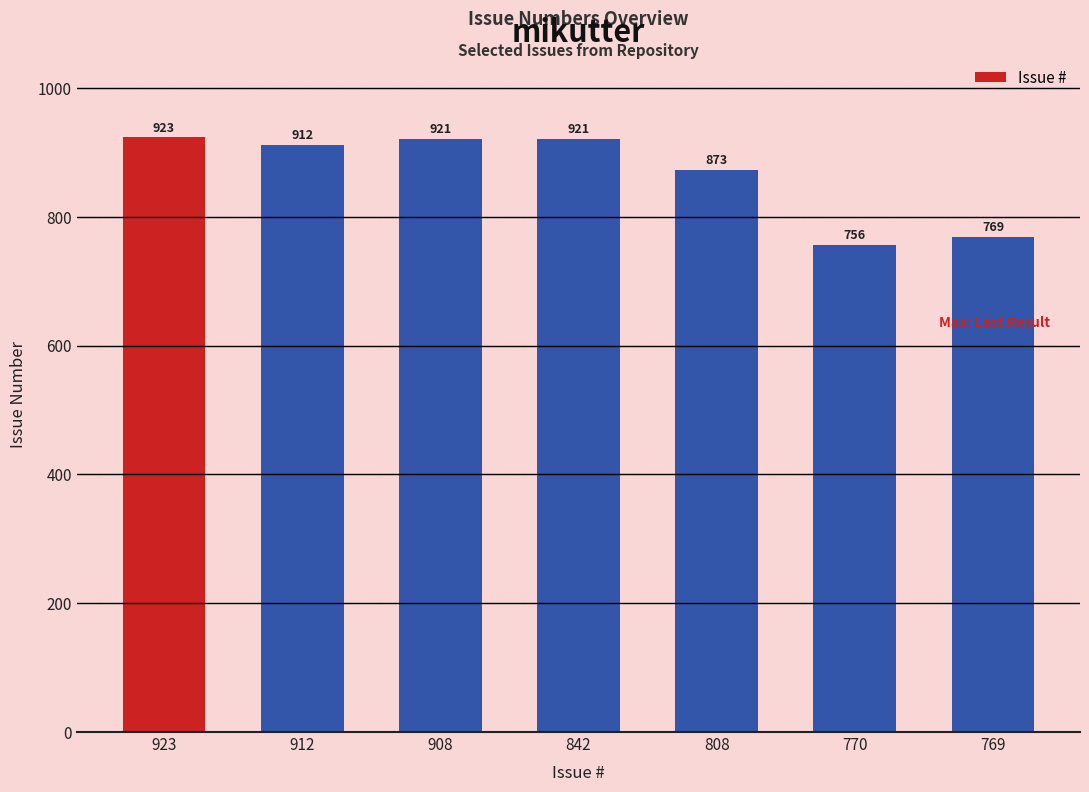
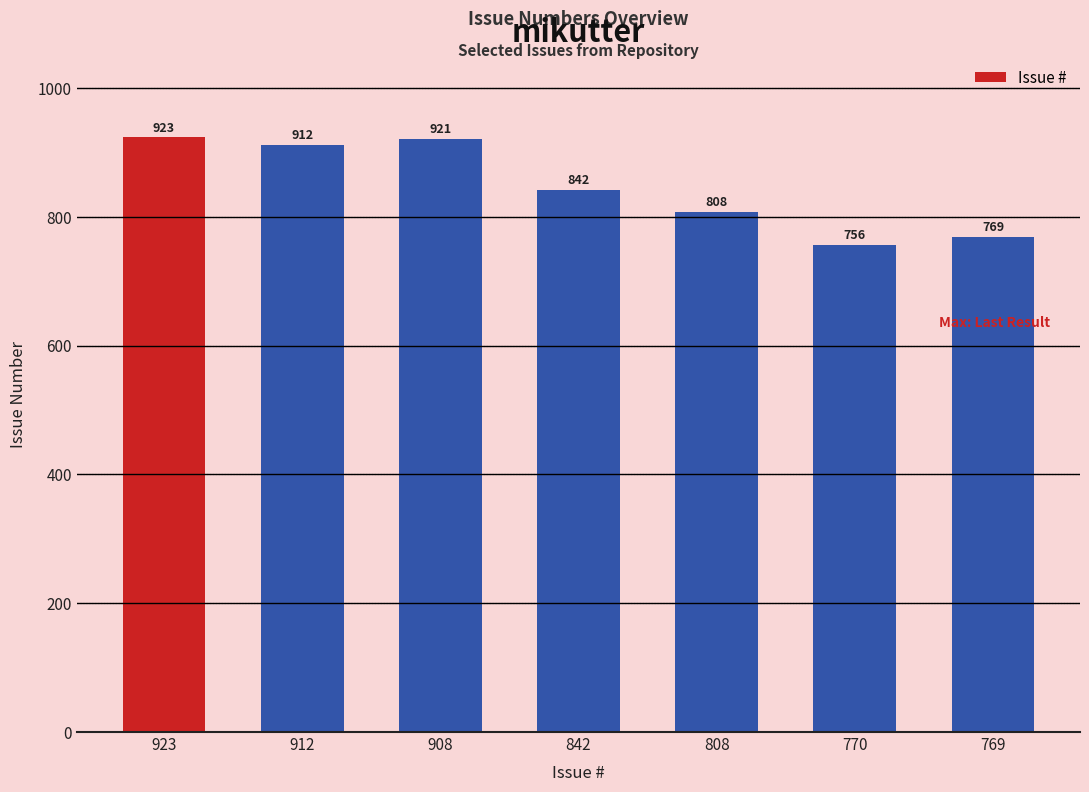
  {
    "923": 923,
    "912": 912,
    "908": 921,
-   "842": 921,
-   "808": 873,
+   "842": 842,
+   "808": 808,
    "770": 756,
    "769": 769
  }
